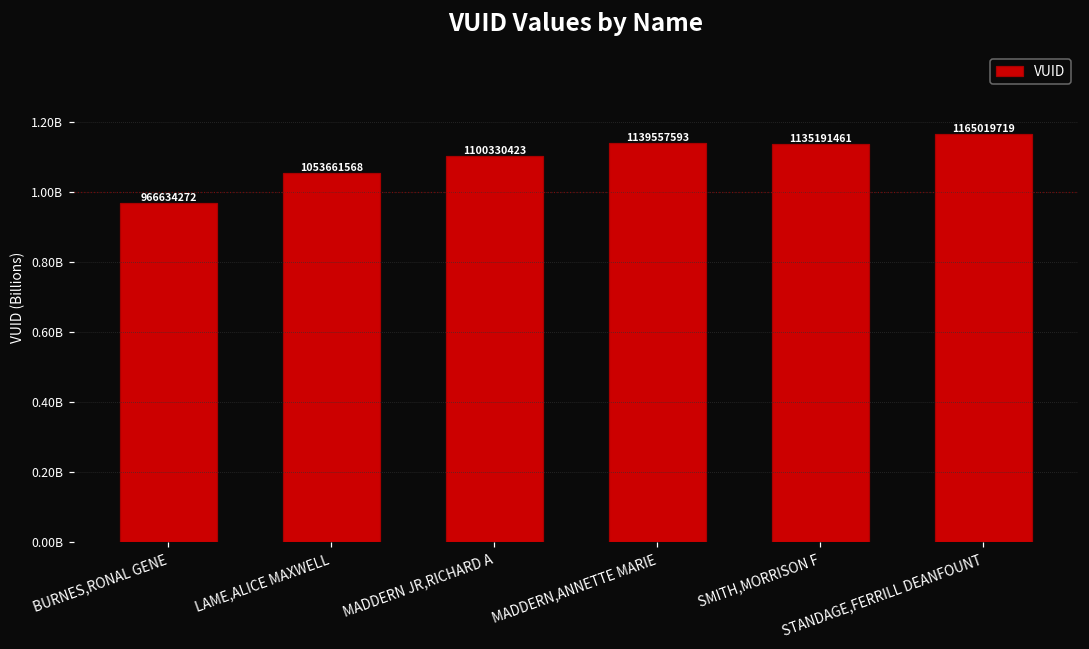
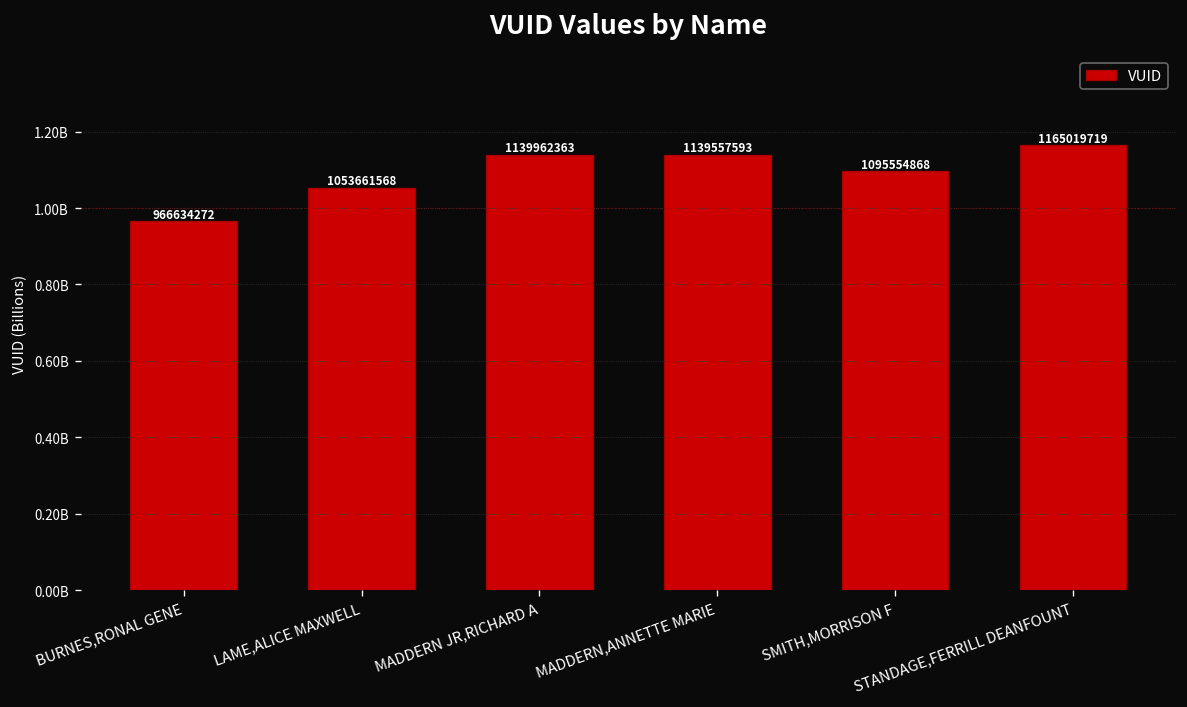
  {
    "BURNES,RONAL GENE": 966634272,
    "LAME,ALICE MAXWELL": 1053661568,
-   "MADDERN JR,RICHARD A": 1100330423,
+   "MADDERN JR,RICHARD A": 1139962363,
    "MADDERN,ANNETTE MARIE": 1139557593,
-   "SMITH,MORRISON F": 1135191461,
+   "SMITH,MORRISON F": 1095554868,
    "STANDAGE,FERRILL DEANFOUNT": 1165019719
  }
